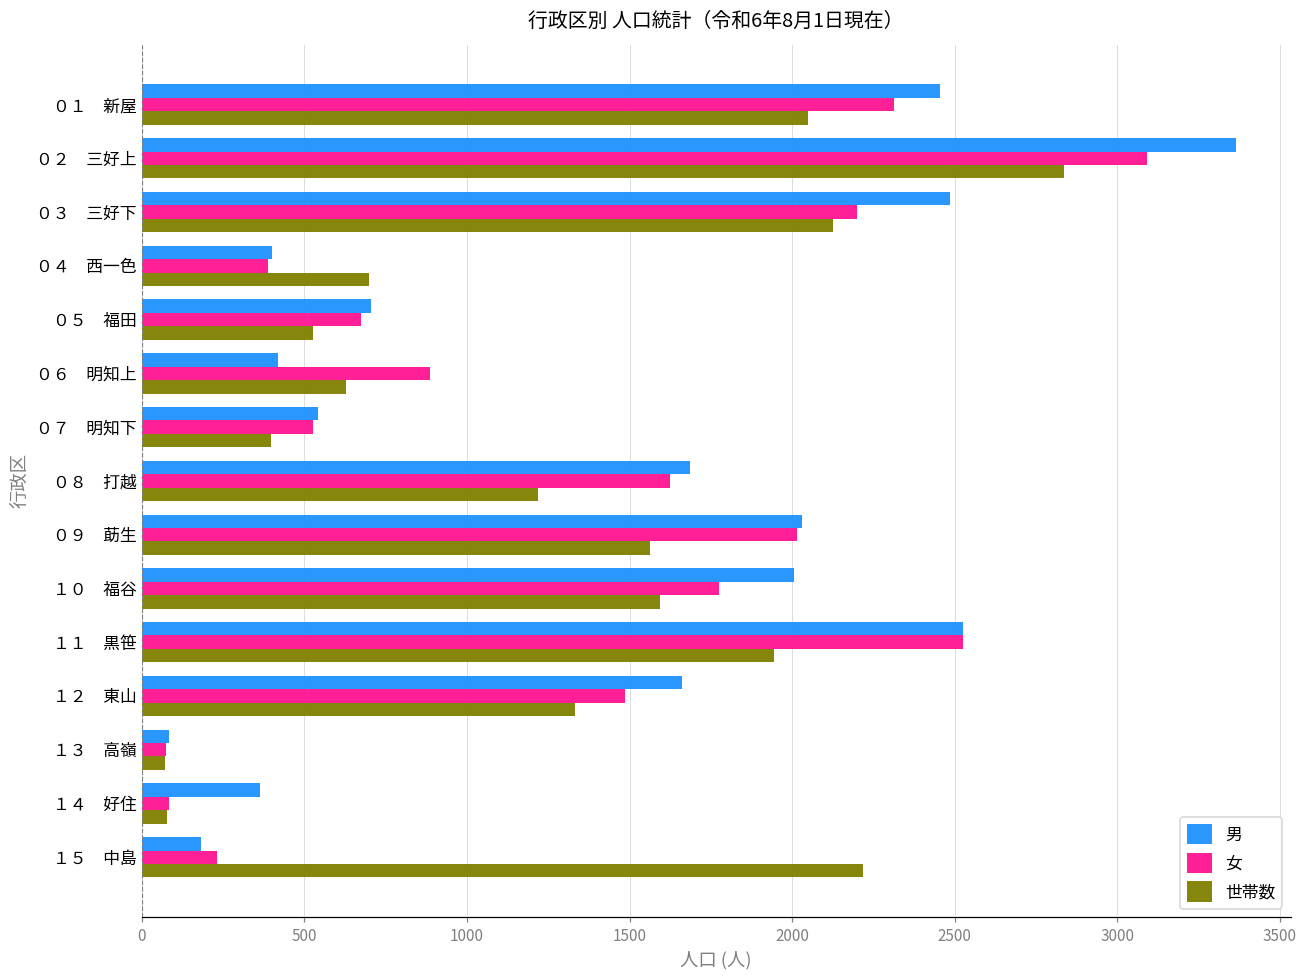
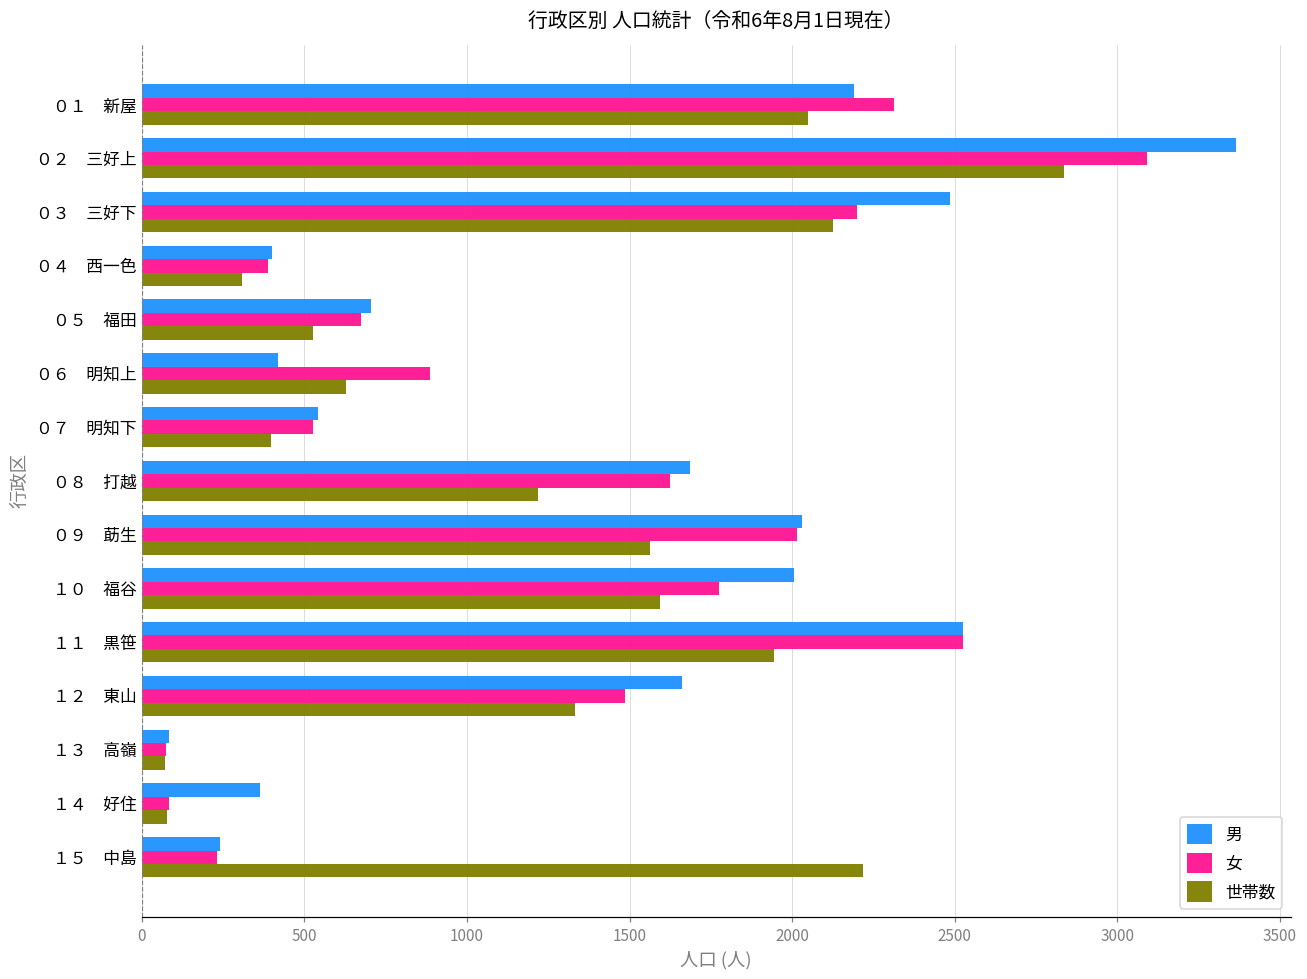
  {
    "男": {
-     "０１ 新屋": 2450,
+     "０１ 新屋": 2190,
      "０２ 三好上": 3370,
      "０３ 三好下": 2490,
      "０４ 西一色": 400,
      "０５ 福田": 710,
      "０６ 明知上": 420,
      "０７ 明知下": 540,
      "０８ 打越": 1690,
      "０９ 莇生": 2030,
      "１０ 福谷": 2010,
      "１１ 黒笹": 2530,
      "１２ 東山": 1660,
      "１３ 高嶺": 80,
      "１４ 好住": 360,
-     "１５ 中島": 180
+     "１５ 中島": 240
    },
    "女": {
      "０１ 新屋": 2310,
      "０２ 三好上": 3090,
      "０３ 三好下": 2200,
      "０４ 西一色": 390,
      "０５ 福田": 680,
      "０６ 明知上": 890,
      "０７ 明知下": 530,
      "０８ 打越": 1630,
      "０９ 莇生": 2020,
      "１０ 福谷": 1780,
      "１１ 黒笹": 2530,
      "１２ 東山": 1490,
      "１３ 高嶺": 70,
      "１４ 好住": 80,
      "１５ 中島": 230
    },
    "世帯数": {
      "０１ 新屋": 2050,
      "０２ 三好上": 2840,
      "０３ 三好下": 2130,
-     "０４ 西一色": 700,
+     "０４ 西一色": 310,
      "０５ 福田": 530,
      "０６ 明知上": 630,
      "０７ 明知下": 400,
      "０８ 打越": 1220,
      "０９ 莇生": 1560,
      "１０ 福谷": 1600,
      "１１ 黒笹": 1940,
      "１２ 東山": 1330,
      "１３ 高嶺": 70,
      "１４ 好住": 80,
      "１５ 中島": 2220
    }
  }
